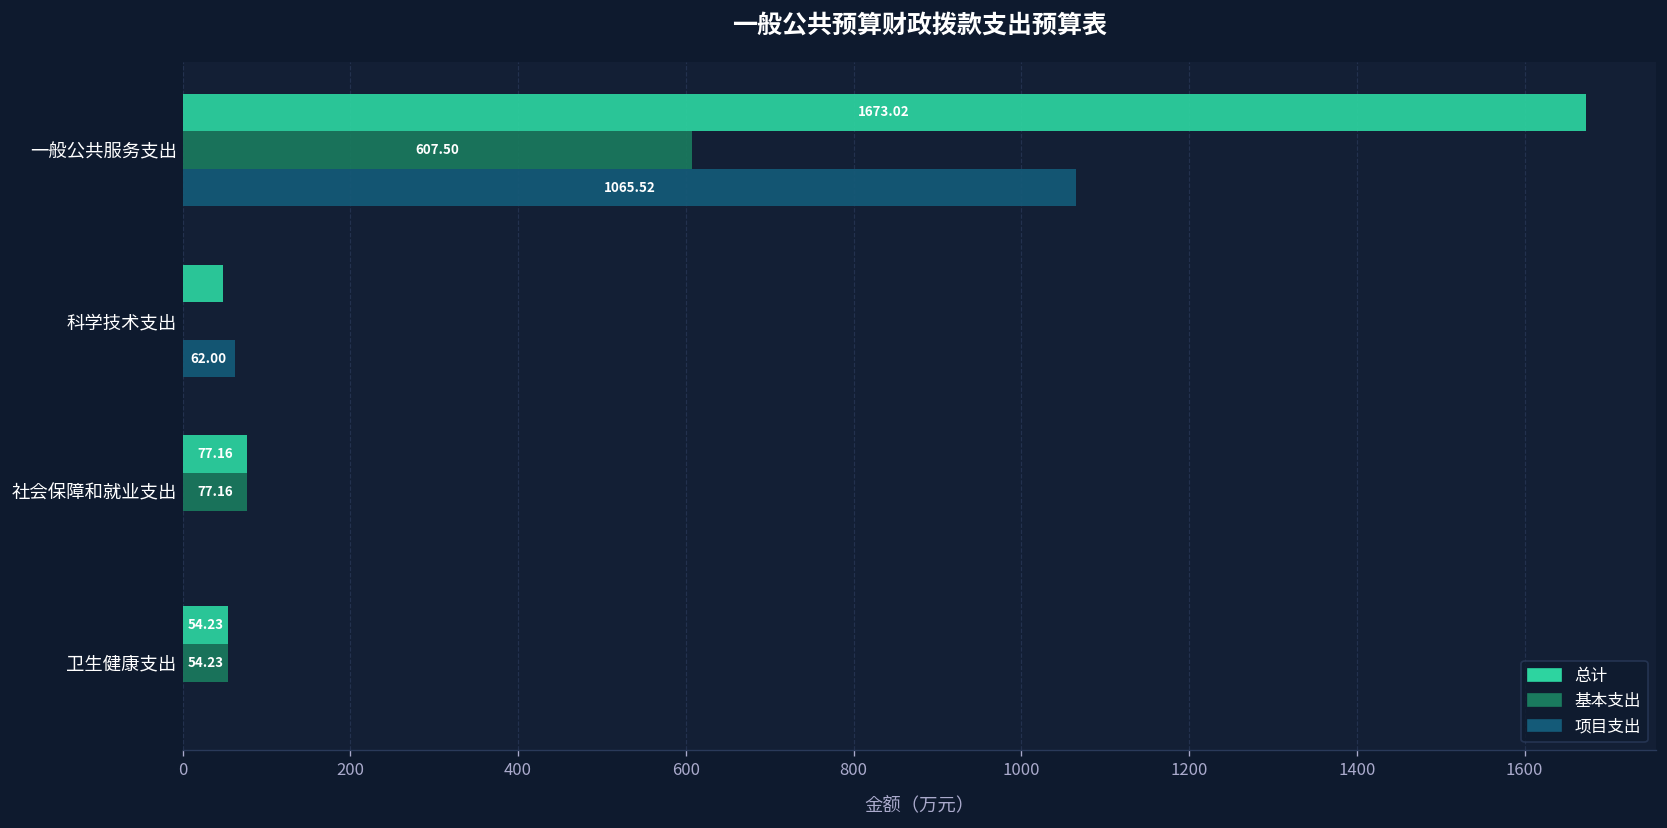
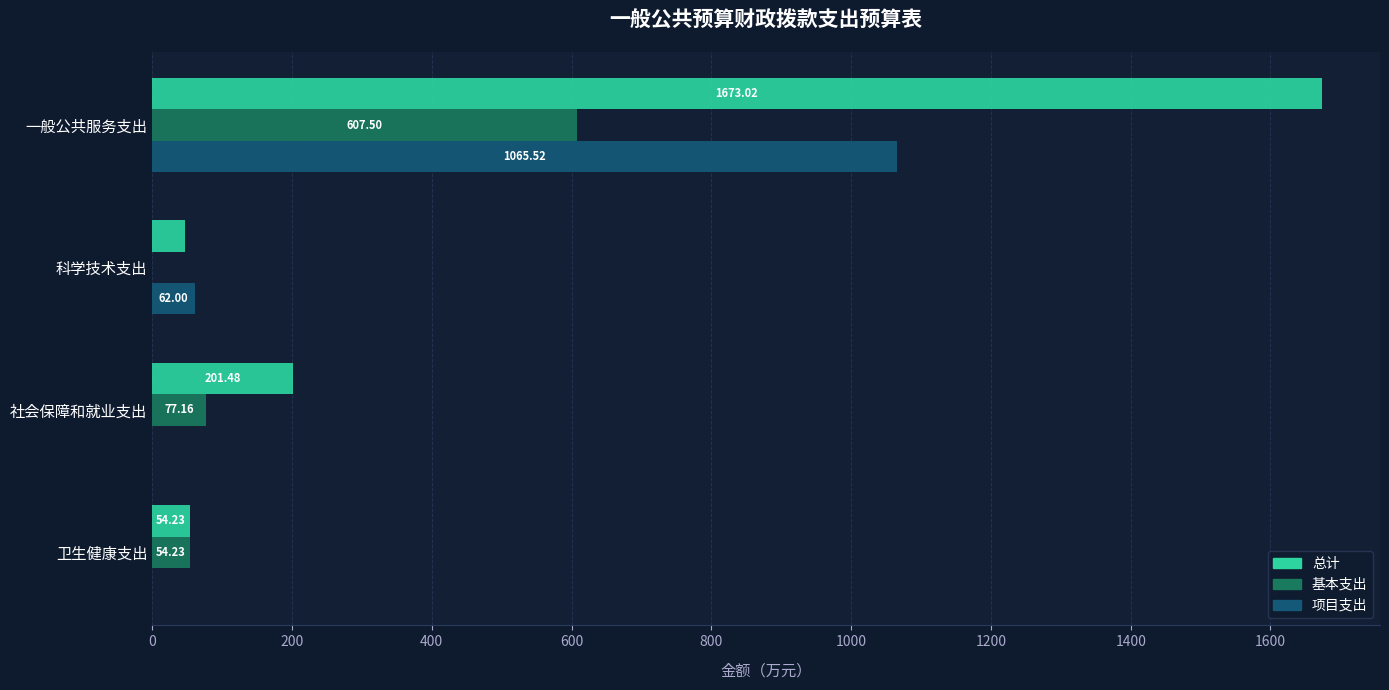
  {
    "总计": {
      "一般公共服务支出": 1673.02,
-     "社会保障和就业支出": 77.16,
+     "社会保障和就业支出": 201.48,
      "卫生健康支出": 54.23
    }
  }
